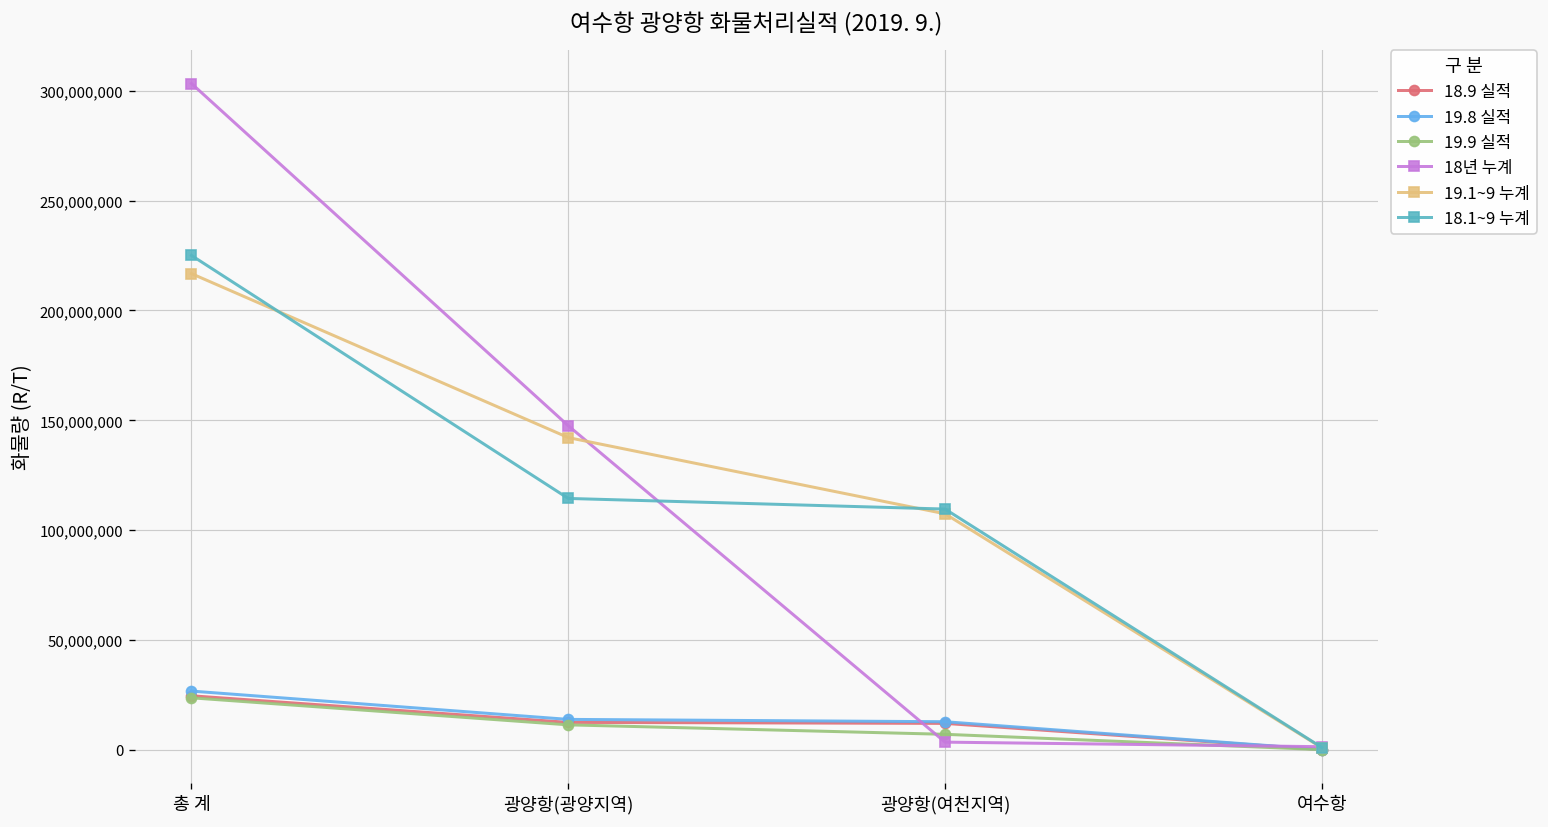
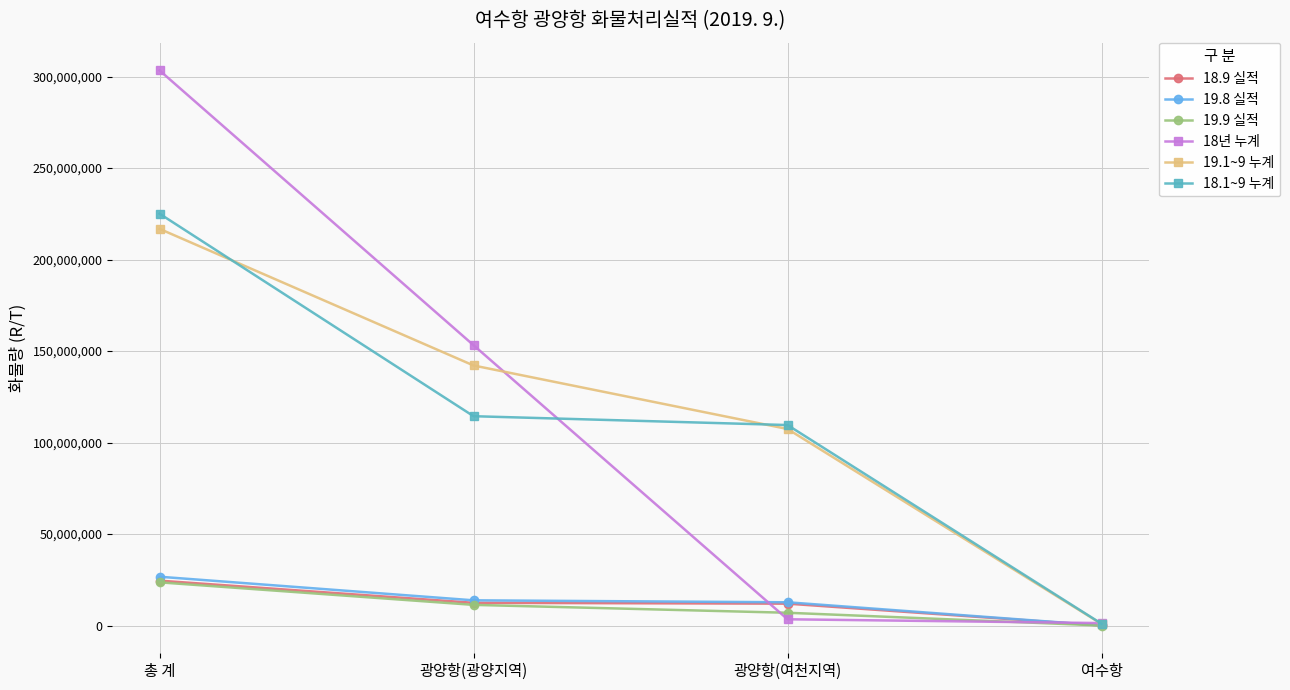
  {
    "19.9 실적": {
      "광양항(여천지역)": "7,000,000"
    },
    "18년 누계": {
      "총 계": "303,000,000",
-     "광양항(광양지역)": "148,000,000",
+     "광양항(광양지역)": "153,000,000",
      "광양항(여천지역)": "3,000,000"
    },
    "19.1~9 누계": {
      "총 계": "217,000,000",
      "광양항(광양지역)": "142,000,000",
      "광양항(여천지역)": "107,000,000"
    }
  }
